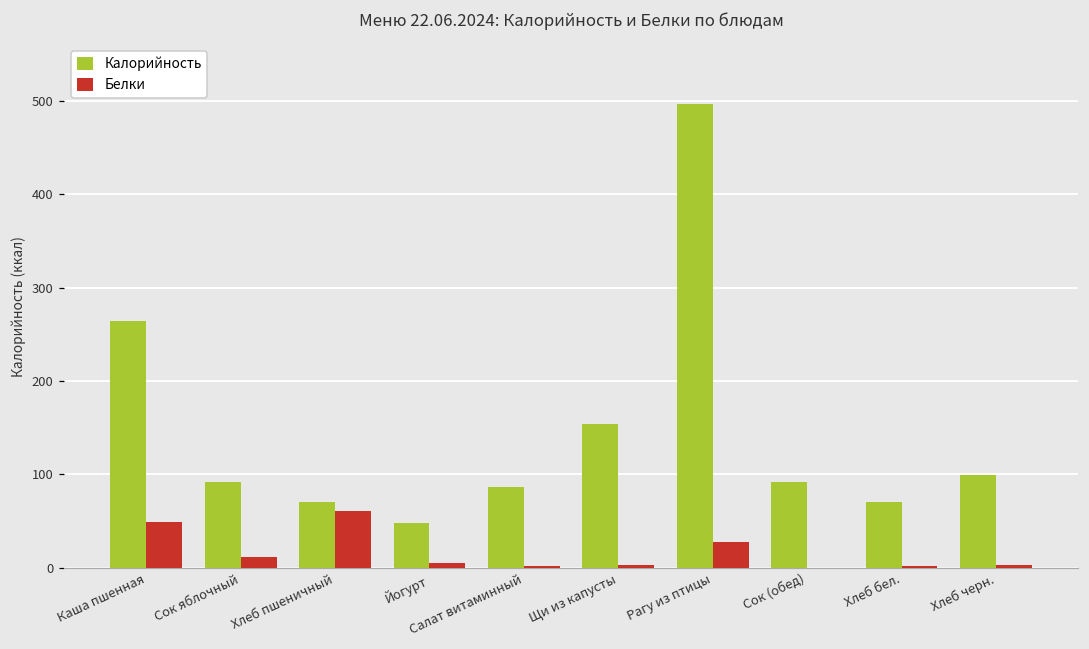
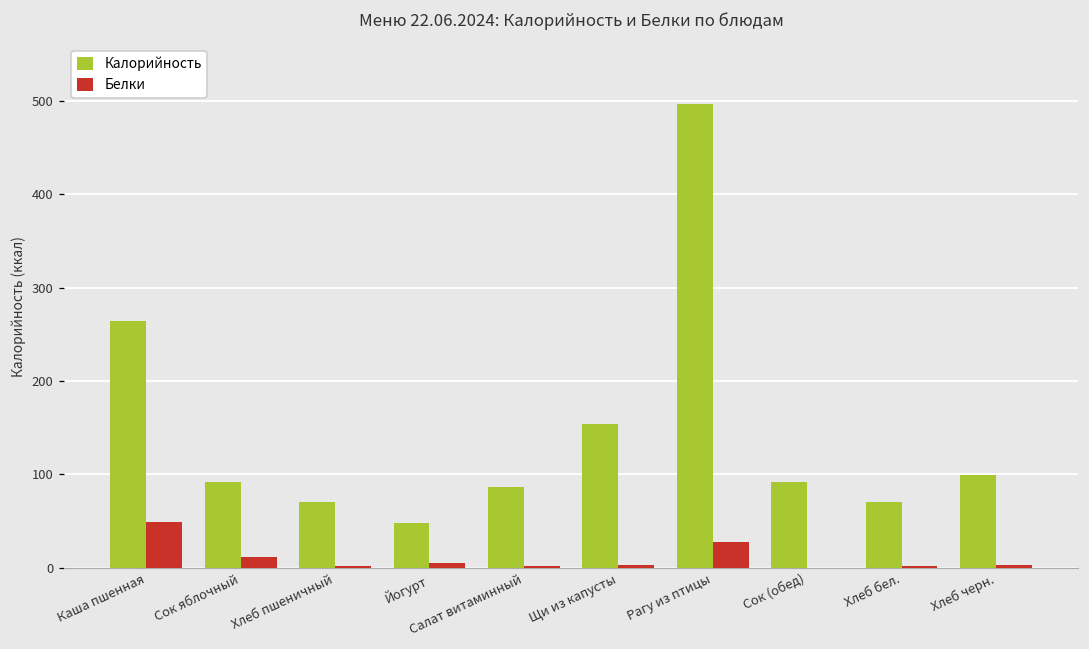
  {
    "Калорийность": {
      "Каша пшенная": 260,
      "Сок яблочный": 90,
      "Хлеб пшеничный": 70,
      "Йогурт": 50,
      "Салат витаминный": 90,
      "Щи из капусты": 150,
      "Рагу из птицы": 500,
      "Сок (обед)": 90,
      "Хлеб бел.": 70,
      "Хлеб черн.": 100
    },
    "Белки": {
      "Каша пшенная": 50,
      "Сок яблочный": 10,
-     "Хлеб пшеничный": 60,
+     "Хлеб пшеничный": 0,
      "Йогурт": 10,
      "Щи из капусты": 0,
      "Рагу из птицы": 30,
      "Хлеб черн.": 0
    }
  }
